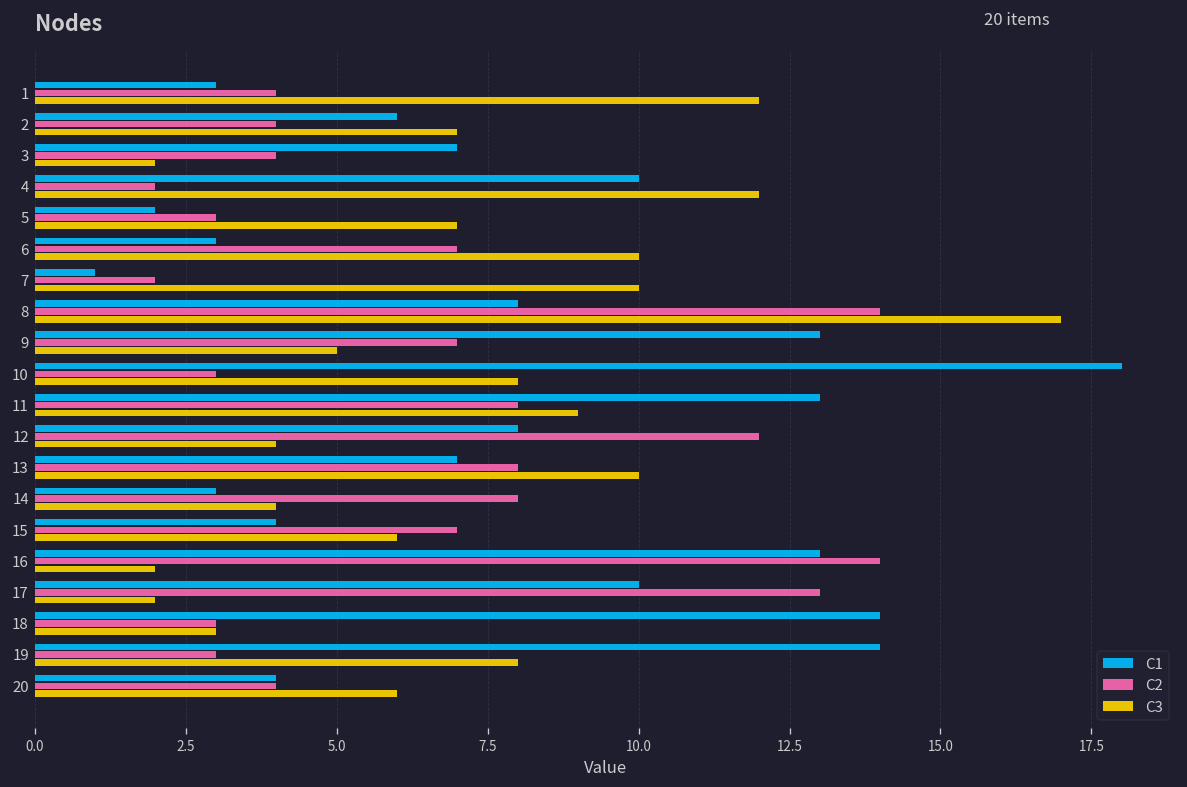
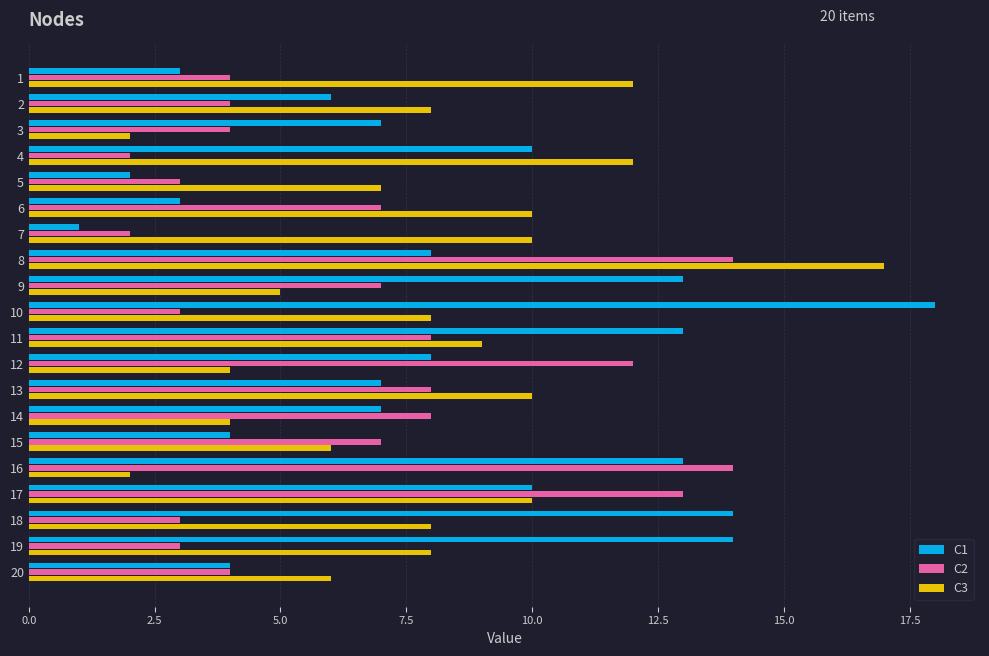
  {
    "C1": {
      "1": 3,
      "2": 6,
      "3": 7,
      "4": 10,
      "5": 2,
      "6": 3,
      "7": 1,
      "8": 8,
      "9": 13,
      "10": 18,
      "11": 13,
      "12": 8,
      "13": 7,
-     "14": 3,
+     "14": 7,
      "15": 4,
      "16": 13,
      "17": 10,
      "18": 14,
      "19": 14,
      "20": 4
    },
    "C2": {
      "1": 4,
      "2": 4,
      "3": 4,
      "4": 2,
      "5": 3,
      "6": 7,
      "7": 2,
      "8": 14,
      "9": 7,
      "10": 3,
      "11": 8,
      "12": 12,
      "13": 8,
      "14": 8,
      "15": 7,
      "16": 14,
      "17": 13,
      "18": 3,
      "19": 3,
      "20": 4
    },
    "C3": {
      "1": 12,
-     "2": 7,
+     "2": 8,
      "3": 2,
      "4": 12,
      "5": 7,
      "6": 10,
      "7": 10,
      "8": 17,
      "9": 5,
      "10": 8,
      "11": 9,
      "12": 4,
      "13": 10,
      "14": 4,
      "15": 6,
      "16": 2,
-     "17": 2,
-     "18": 3,
+     "17": 10,
+     "18": 8,
      "19": 8,
      "20": 6
    }
  }
